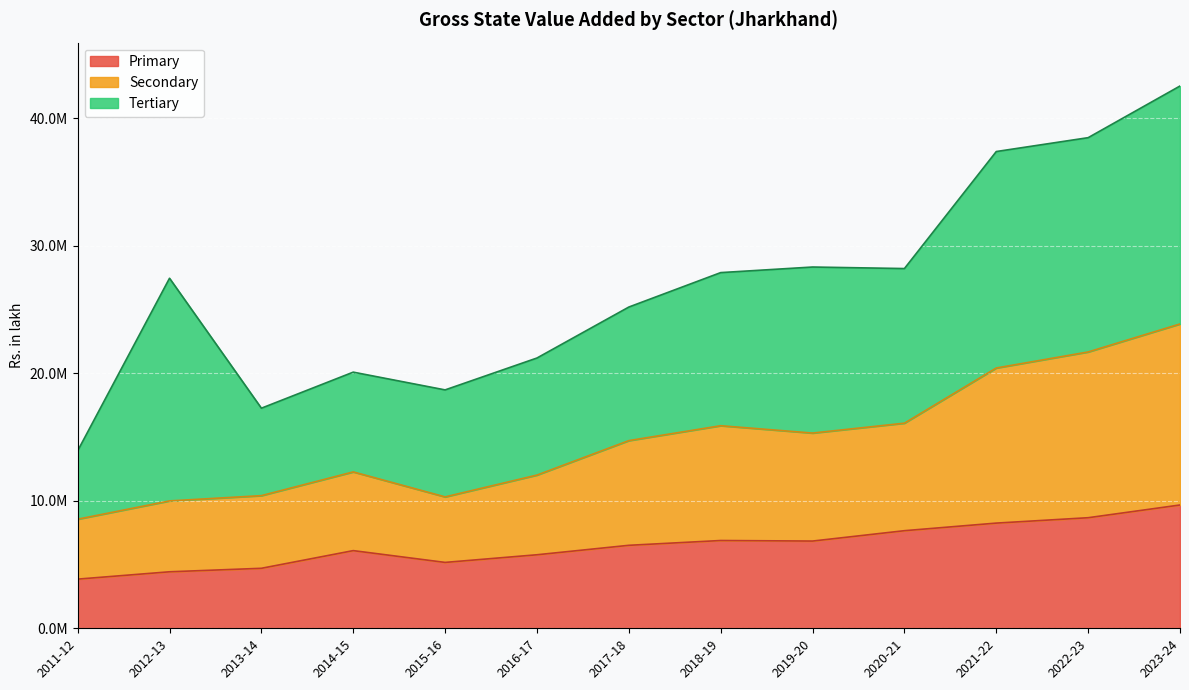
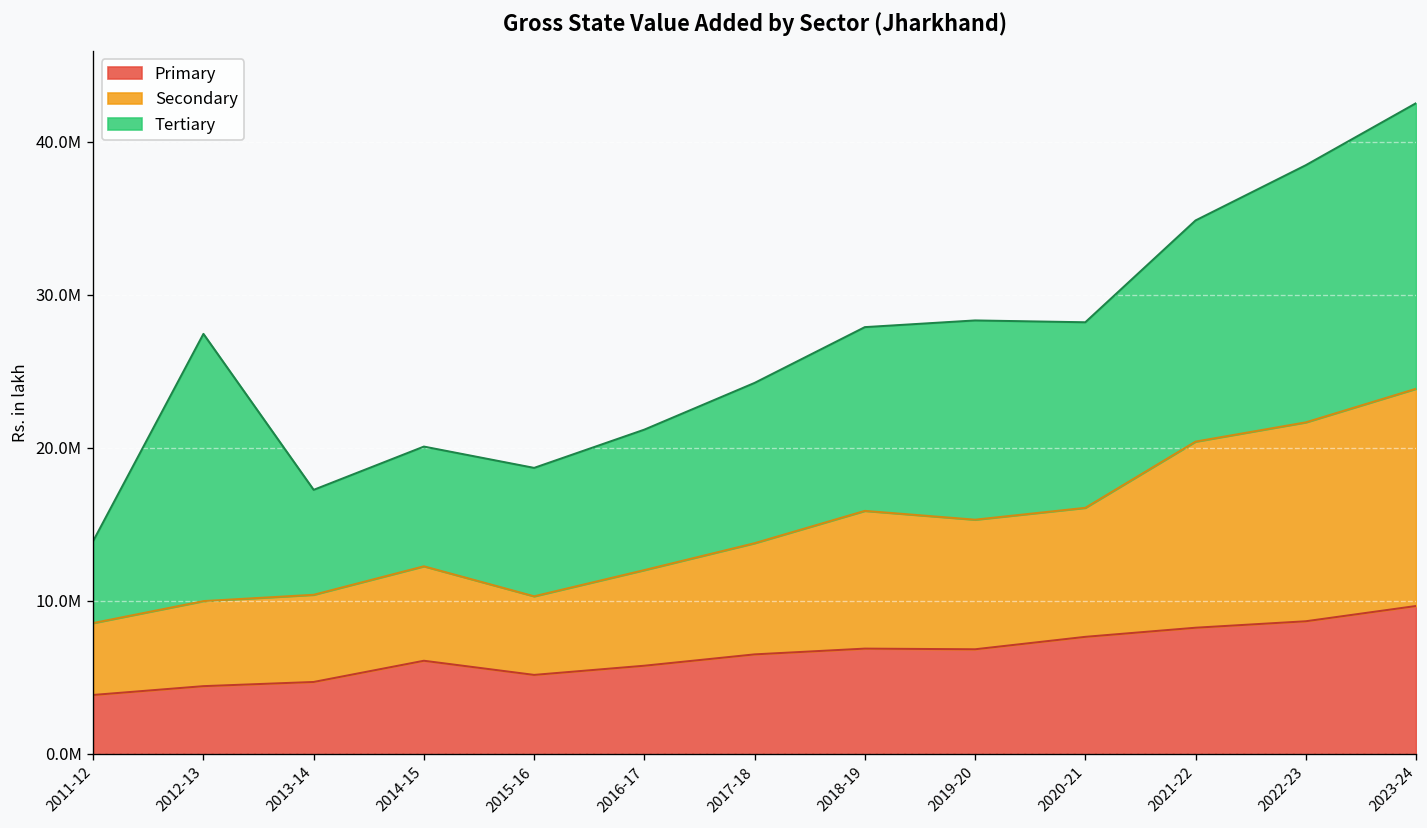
  {
    "Primary": {
      "2011-12": 3900000,
      "2012-13": 4400000,
      "2013-14": 4700000,
      "2014-15": 6100000,
      "2015-16": 5200000,
      "2016-17": 5800000,
      "2017-18": 6500000,
      "2018-19": 6900000,
      "2019-20": 6800000,
      "2020-21": 7700000,
      "2021-22": 8200000,
      "2022-23": 8700000,
      "2023-24": 9700000
    },
    "Secondary": {
      "2011-12": 4700000,
      "2012-13": 5600000,
      "2013-14": 5700000,
      "2014-15": 6200000,
      "2015-16": 5100000,
      "2016-17": 6200000,
-     "2017-18": 8200000,
+     "2017-18": 7300000,
      "2018-19": 9000000,
      "2019-20": 8500000,
      "2020-21": 8400000,
      "2021-22": 12200000,
      "2022-23": 13000000,
      "2023-24": 14200000
    },
    "Tertiary": {
      "2011-12": 5400000,
      "2012-13": 17500000,
      "2013-14": 6900000,
      "2014-15": 7800000,
      "2015-16": 8400000,
      "2016-17": 9200000,
      "2017-18": 10500000,
      "2018-19": 12000000,
      "2019-20": 13000000,
      "2020-21": 12100000,
-     "2021-22": 17000000,
+     "2021-22": 14400000,
      "2022-23": 16800000,
      "2023-24": 18700000
    }
  }
